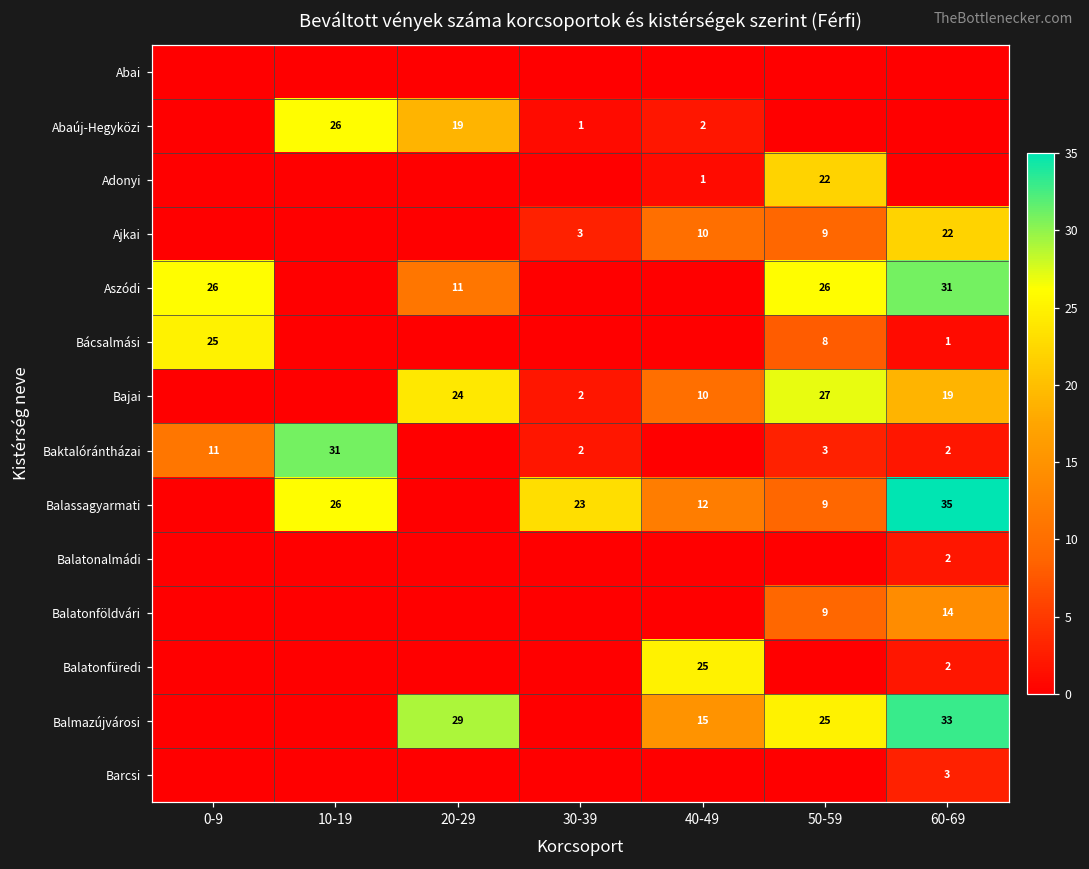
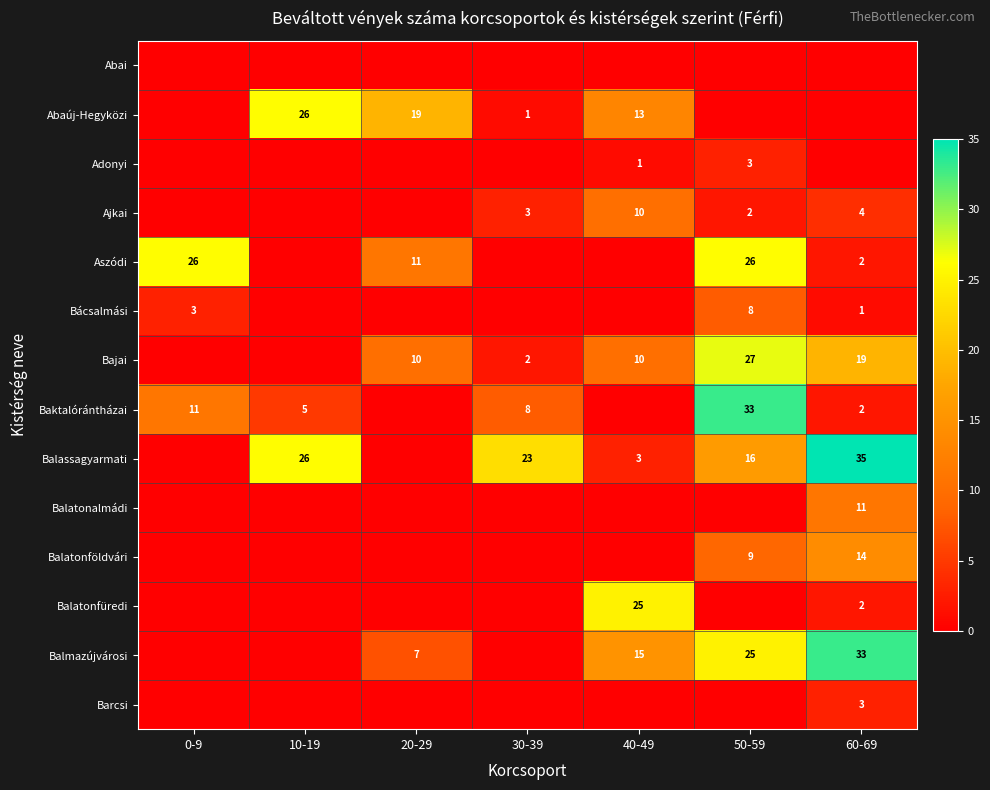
  {
    "Abaúj-Hegyközi": {
      "10-19": 26,
      "20-29": 19,
      "30-39": 1,
-     "40-49": 2
+     "40-49": 13
    },
    "Adonyi": {
      "40-49": 1,
-     "50-59": 22
+     "50-59": 3
    },
    "Ajkai": {
      "30-39": 3,
      "40-49": 10,
-     "50-59": 9,
-     "60-69": 22
+     "50-59": 2,
+     "60-69": 4
    },
    "Aszódi": {
      "0-9": 26,
      "20-29": 11,
      "50-59": 26,
-     "60-69": 31
+     "60-69": 2
    },
    "Bácsalmási": {
-     "0-9": 25,
+     "0-9": 3,
      "50-59": 8,
      "60-69": 1
    },
    "Bajai": {
-     "20-29": 24,
+     "20-29": 10,
      "30-39": 2,
      "40-49": 10,
      "50-59": 27,
      "60-69": 19
    },
    "Baktalórántházai": {
      "0-9": 11,
-     "10-19": 31,
-     "30-39": 2,
-     "50-59": 3,
+     "10-19": 5,
+     "30-39": 8,
+     "50-59": 33,
      "60-69": 2
    },
    "Balassagyarmati": {
      "10-19": 26,
      "30-39": 23,
-     "40-49": 12,
-     "50-59": 9,
+     "40-49": 3,
+     "50-59": 16,
      "60-69": 35
    },
    "Balatonalmádi": {
-     "60-69": 2
+     "60-69": 11
    },
    "Balatonföldvári": {
      "50-59": 9,
      "60-69": 14
    },
    "Balatonfüredi": {
      "40-49": 25,
      "60-69": 2
    },
    "Balmazújvárosi": {
-     "20-29": 29,
+     "20-29": 7,
      "40-49": 15,
      "50-59": 25,
      "60-69": 33
    },
    "Barcsi": {
      "60-69": 3
    }
  }
